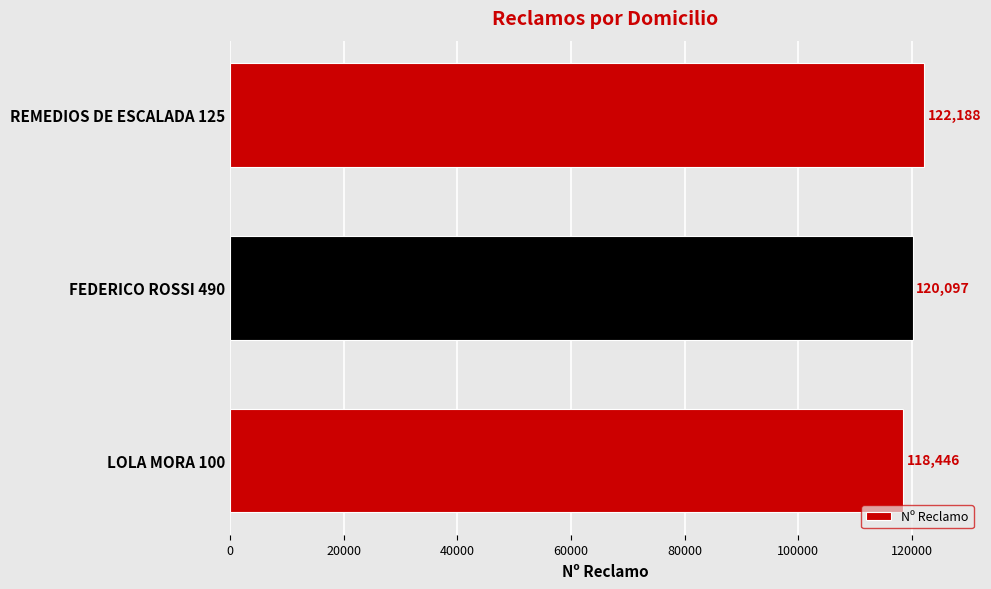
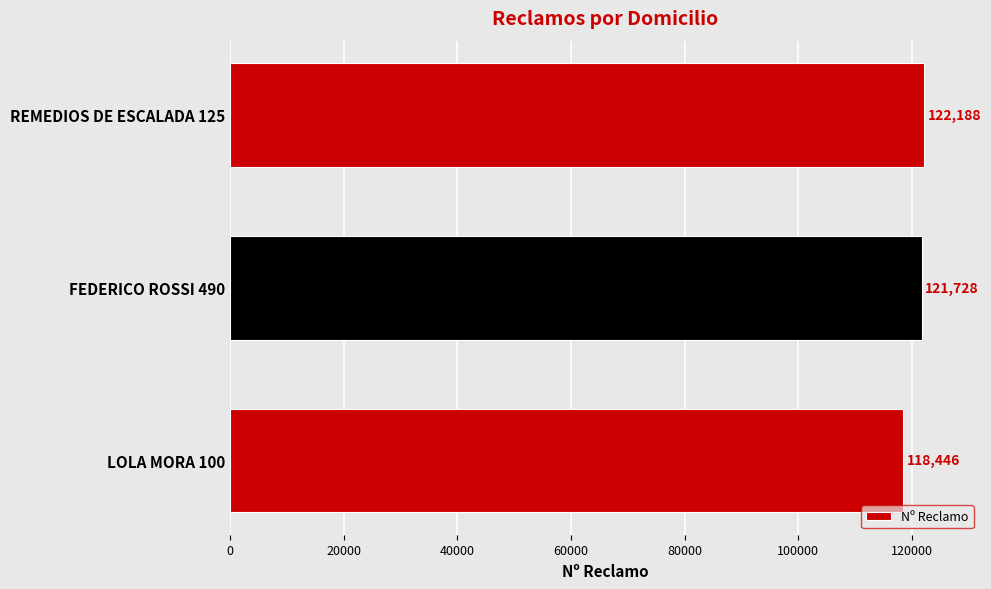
  {
    "REMEDIOS DE ESCALADA 125": "122,188",
-   "FEDERICO ROSSI 490": "120,097",
+   "FEDERICO ROSSI 490": "121,728",
    "LOLA MORA 100": "118,446"
  }
